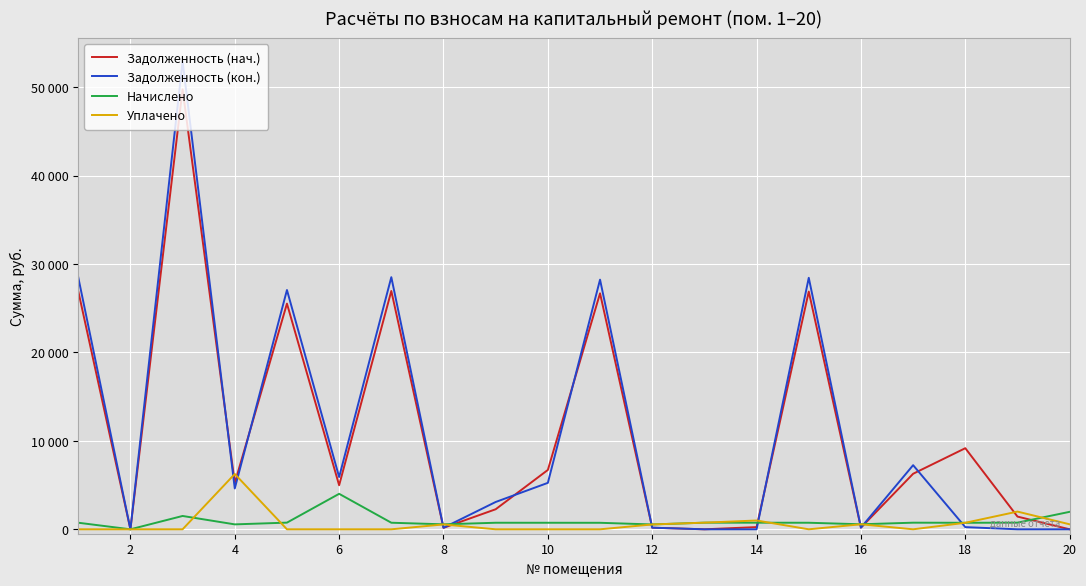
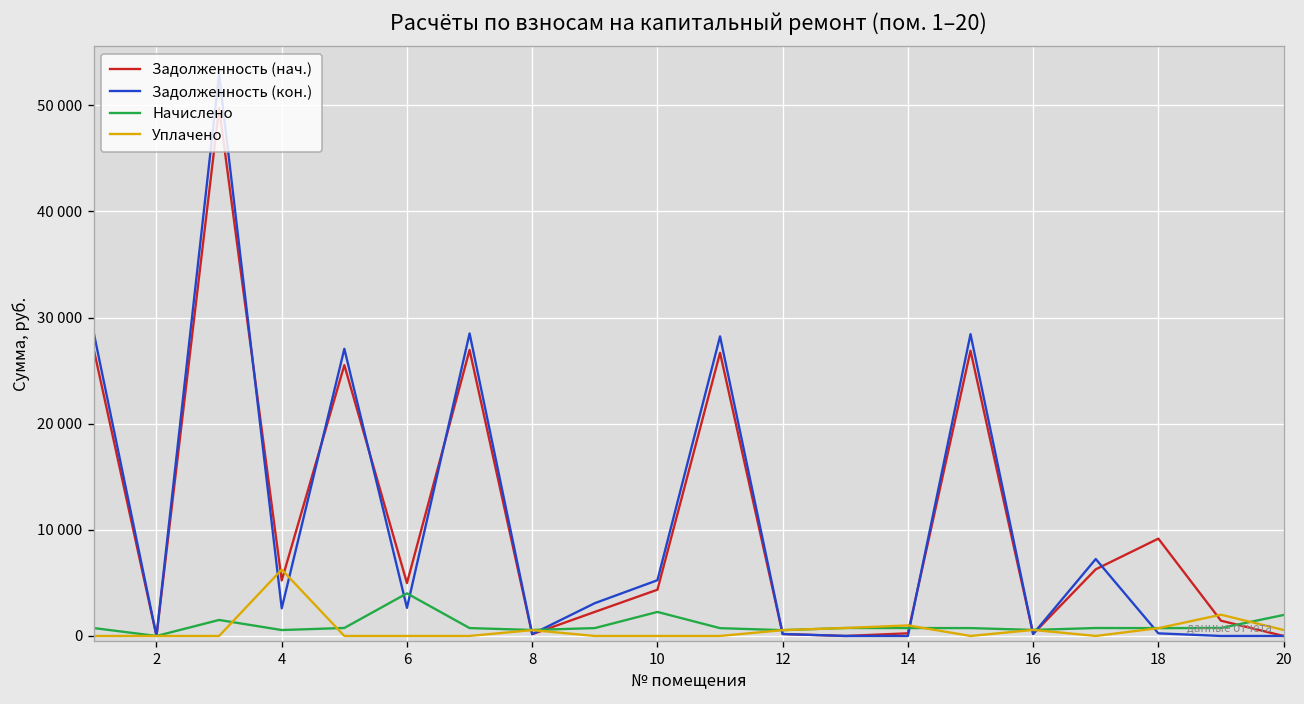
  {
    "Задолженность (нач.)": {
      "4": 5000,
      "6": 5000,
-     "10": 7000,
+     "10": 4000,
      "18": 9000
    },
    "Задолженность (кон.)": {
-     "4": 5000,
-     "6": 6000,
+     "4": 3000,
+     "6": 3000,
      "10": 5000,
      "18": 0
    },
    "Начислено": {
      "4": 1000,
      "6": 4000,
-     "10": 1000,
+     "10": 2000,
      "20": 2000
    },
    "Уплачено": {
      "4": 6000,
      "6": 0,
      "10": 0,
      "20": 1000
    }
  }
